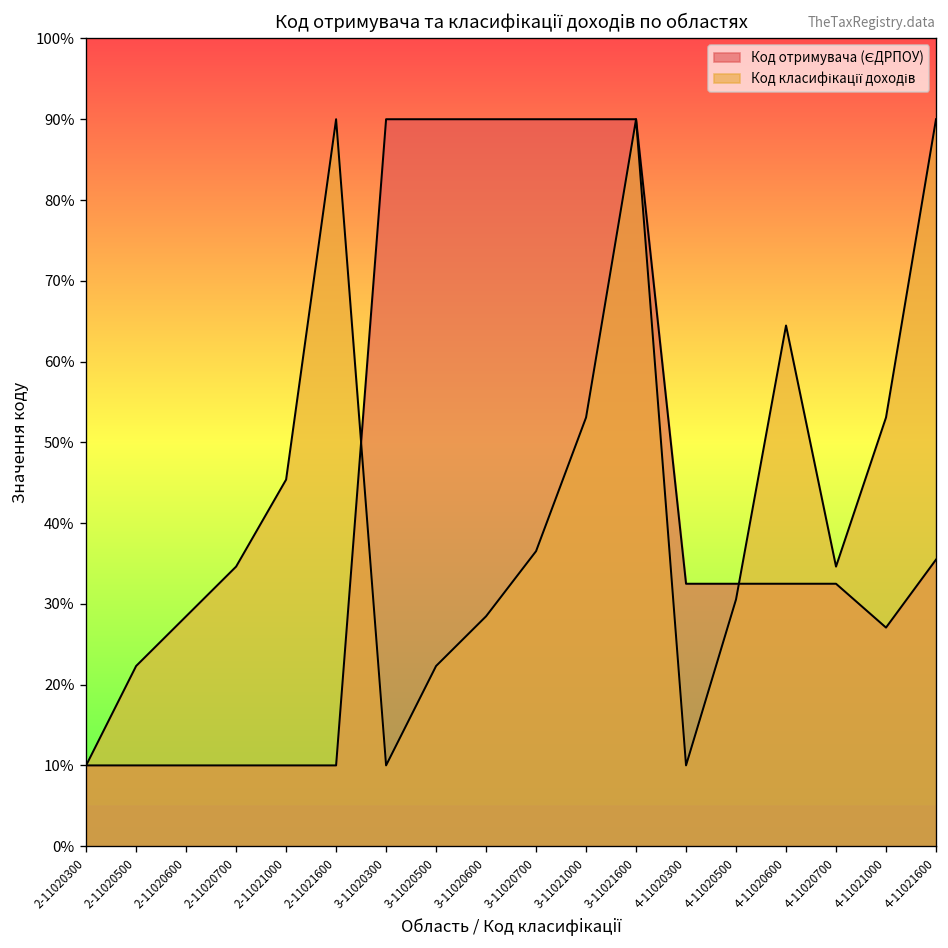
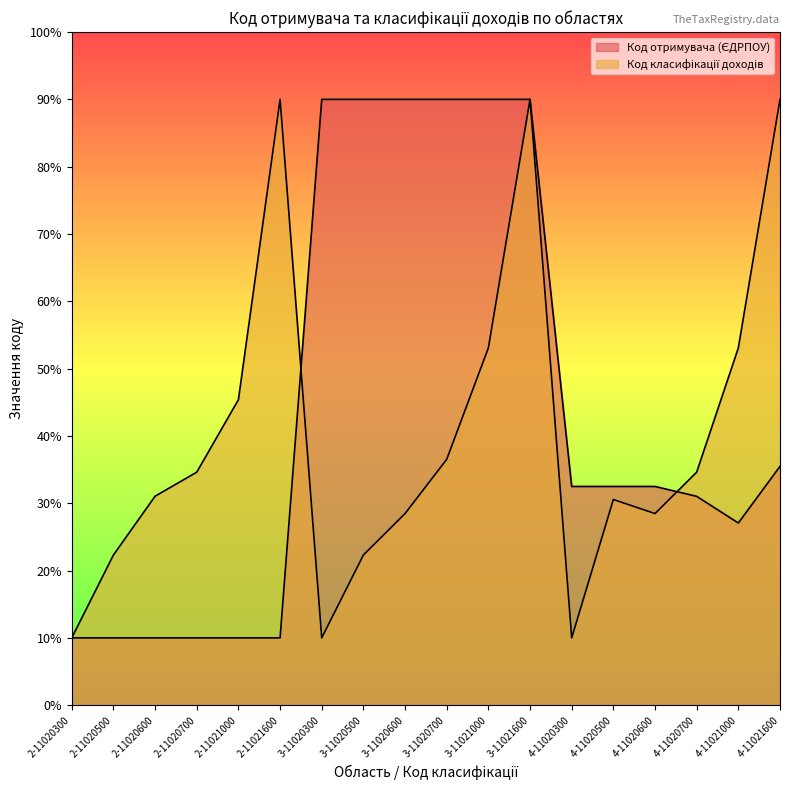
  {
    "Код отримувача (ЄДРПОУ)": {
      "2-11020500": "10%",
      "2-11020600": "10%",
      "2-11020700": "10%",
      "2-11021000": "10%",
      "2-11021600": "10%",
      "3-11020300": "90%",
      "3-11020500": "90%",
      "3-11020600": "90%",
      "3-11020700": "90%",
      "3-11021000": "90%",
      "4-11020300": "32%",
      "4-11020500": "32%",
      "4-11020600": "32%",
-     "4-11020700": "32%",
+     "4-11020700": "31%",
      "4-11021000": "27%",
      "4-11021600": "35%"
    },
    "Код класифікації доходів": {
      "2-11020500": "22%",
-     "2-11020600": "28%",
+     "2-11020600": "31%",
      "2-11020700": "35%",
      "2-11021000": "45%",
      "2-11021600": "90%",
      "3-11020300": "10%",
      "3-11020500": "22%",
      "3-11020600": "28%",
      "3-11020700": "37%",
      "3-11021000": "53%",
      "4-11020300": "10%",
      "4-11020500": "31%",
-     "4-11020600": "64%",
+     "4-11020600": "28%",
      "4-11020700": "35%",
      "4-11021000": "53%",
      "4-11021600": "90%"
    }
  }
